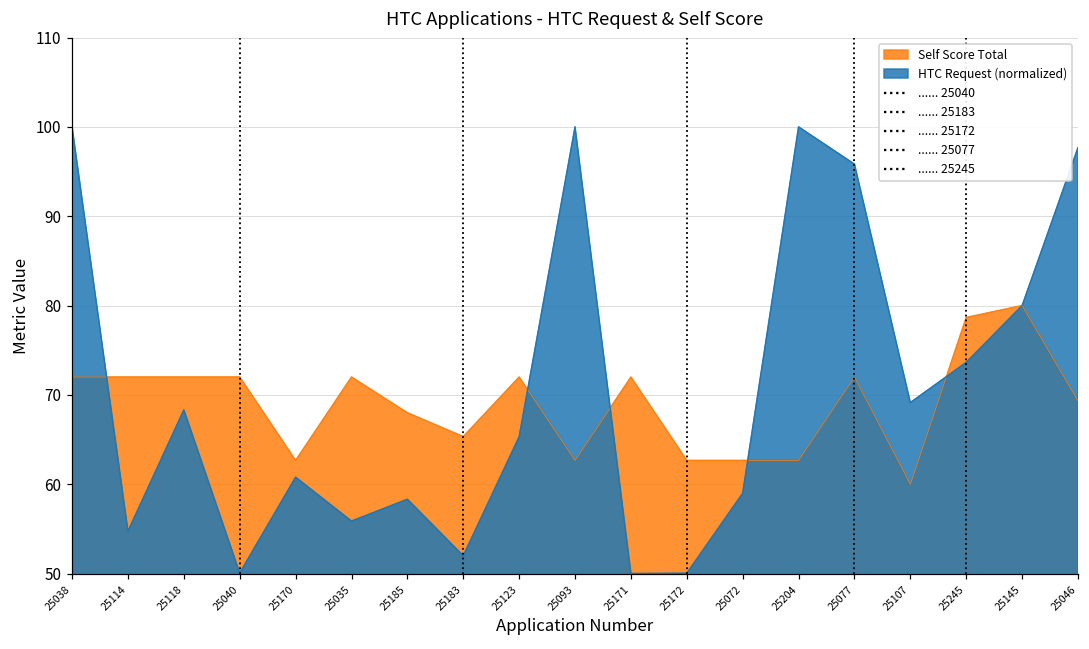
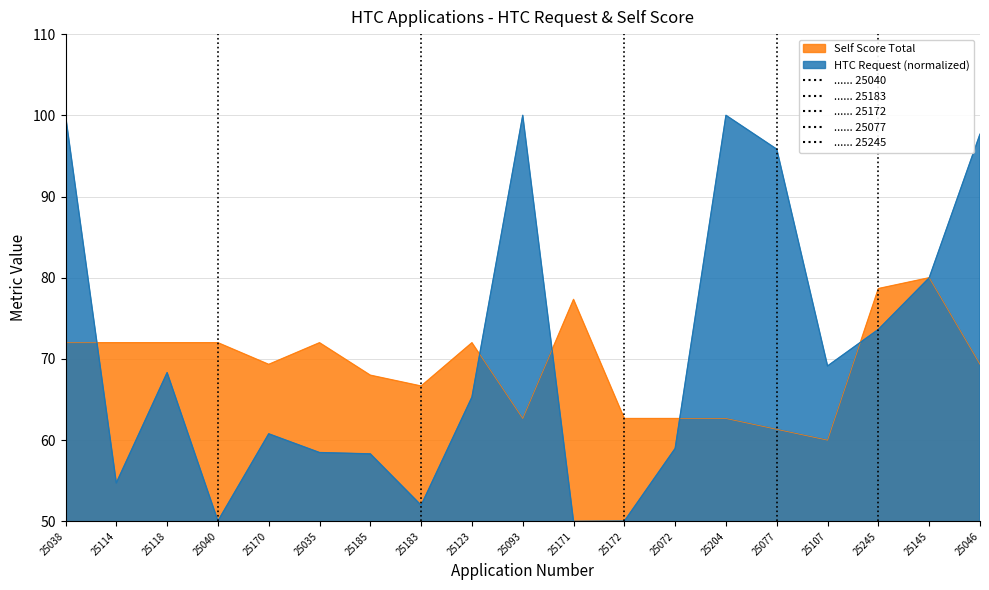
  {
    "Self Score Total": {
      "25038": 72,
      "25114": 72,
      "25118": 72,
      "25040": 72,
-     "25170": 63,
+     "25170": 69,
      "25035": 72,
      "25185": 68,
-     "25183": 65,
+     "25183": 67,
      "25123": 72,
      "25093": 63,
-     "25171": 72,
+     "25171": 77,
      "25172": 63,
      "25072": 63,
      "25204": 63,
-     "25077": 72,
+     "25077": 61,
      "25107": 60,
      "25245": 79,
      "25046": 69
    },
    "HTC Request (normalized)": {
      "25038": 100,
      "25114": 55,
      "25118": 68,
      "25040": 50,
      "25170": 61,
-     "25035": 56,
+     "25035": 58,
      "25185": 58,
      "25183": 52,
      "25123": 65,
      "25093": 100,
      "25171": 50,
      "25172": 50,
      "25072": 59,
      "25204": 100,
      "25077": 96,
      "25107": 69,
      "25245": 74,
      "25046": 98
    }
  }
